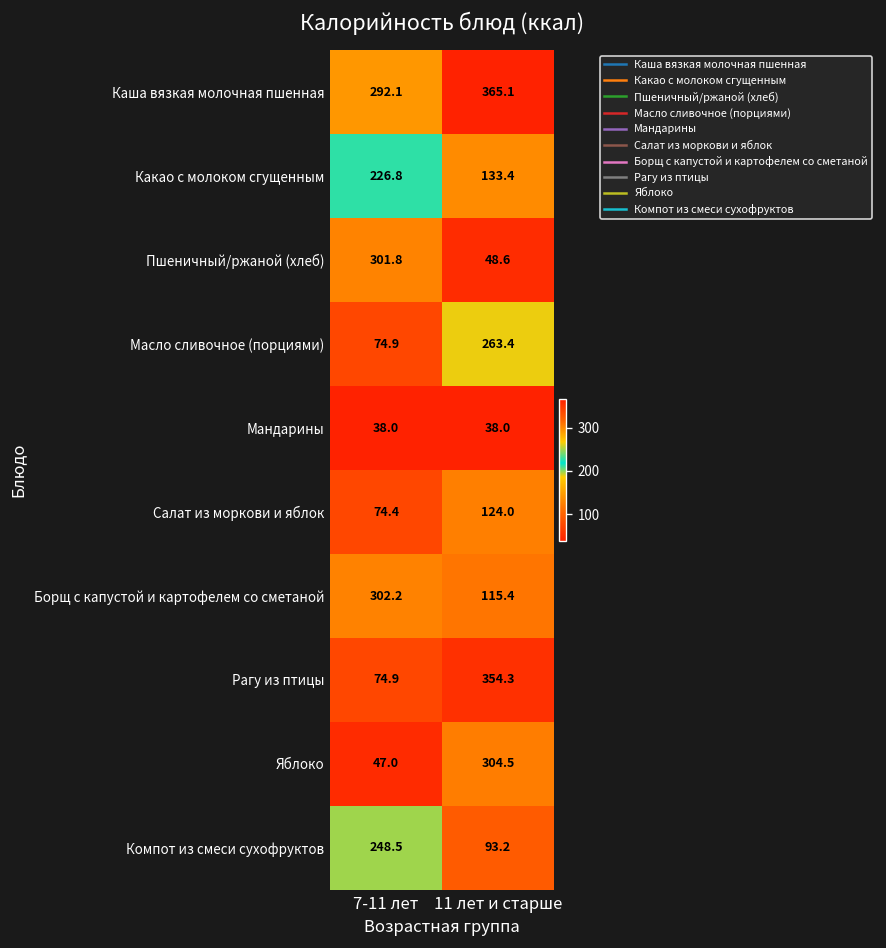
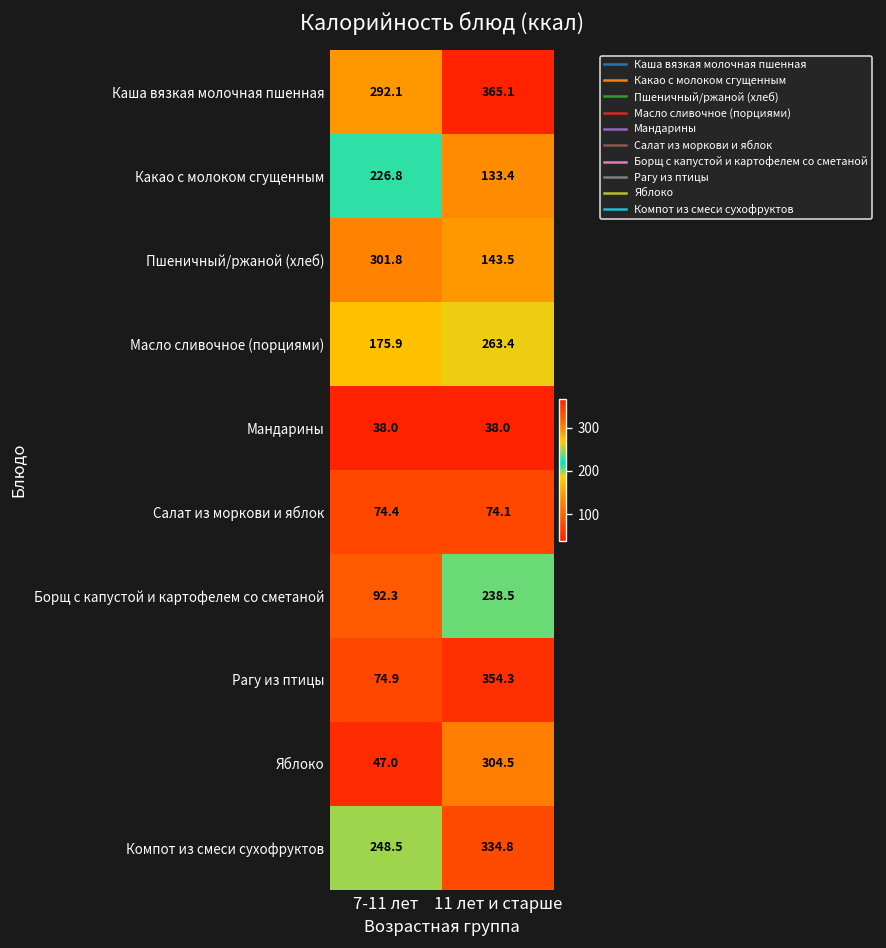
  {
    "Каша вязкая молочная пшенная": {
      "7-11 лет": 292.1,
      "11 лет и старше": 365.1
    },
    "Какао с молоком сгущенным": {
      "7-11 лет": 226.8,
      "11 лет и старше": 133.4
    },
    "Пшеничный/ржаной (хлеб)": {
      "7-11 лет": 301.8,
-     "11 лет и старше": 48.6
+     "11 лет и старше": 143.5
    },
    "Масло сливочное (порциями)": {
-     "7-11 лет": 74.9,
+     "7-11 лет": 175.9,
      "11 лет и старше": 263.4
    },
    "Мандарины": {
      "7-11 лет": 38.0,
      "11 лет и старше": 38.0
    },
    "Салат из моркови и яблок": {
      "7-11 лет": 74.4,
-     "11 лет и старше": 124.0
+     "11 лет и старше": 74.1
    },
    "Борщ с капустой и картофелем со сметаной": {
-     "7-11 лет": 302.2,
-     "11 лет и старше": 115.4
+     "7-11 лет": 92.3,
+     "11 лет и старше": 238.5
    },
    "Рагу из птицы": {
      "7-11 лет": 74.9,
      "11 лет и старше": 354.3
    },
    "Яблоко": {
      "7-11 лет": 47.0,
      "11 лет и старше": 304.5
    },
    "Компот из смеси сухофруктов": {
      "7-11 лет": 248.5,
-     "11 лет и старше": 93.2
+     "11 лет и старше": 334.8
    }
  }
